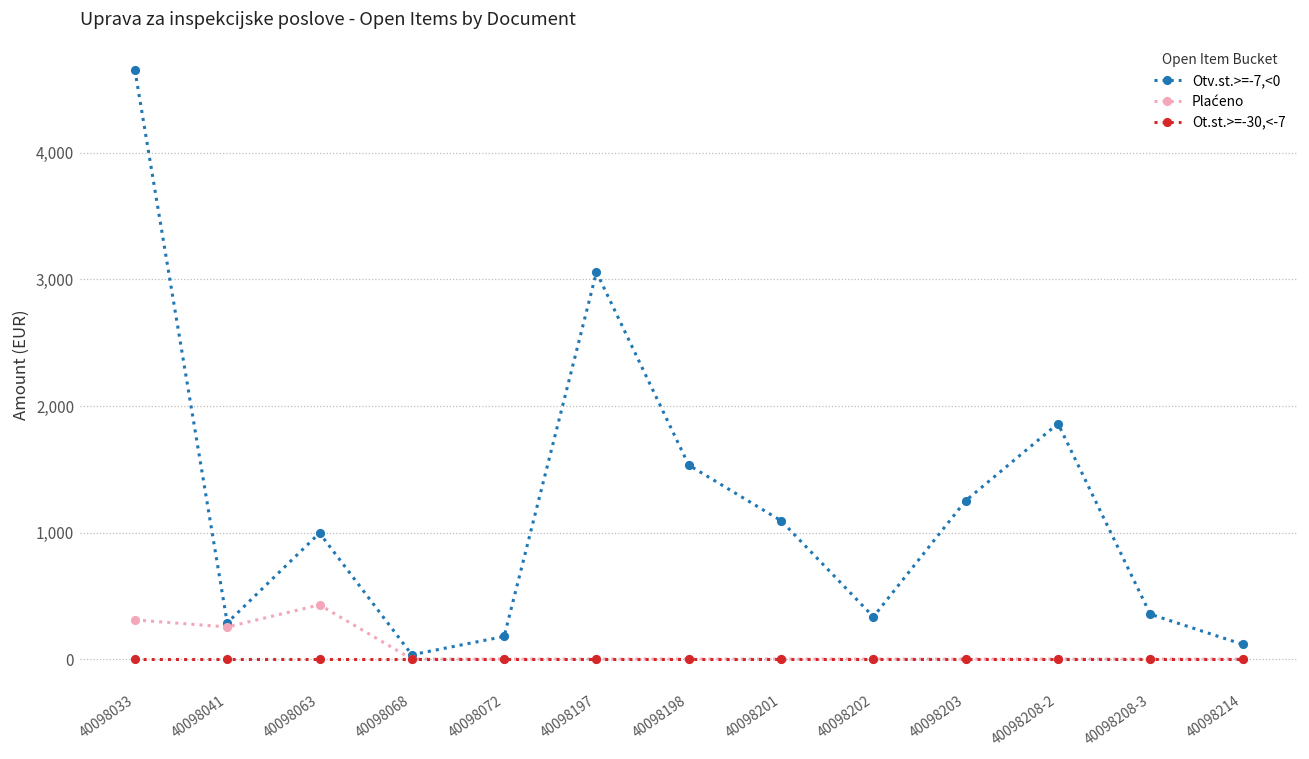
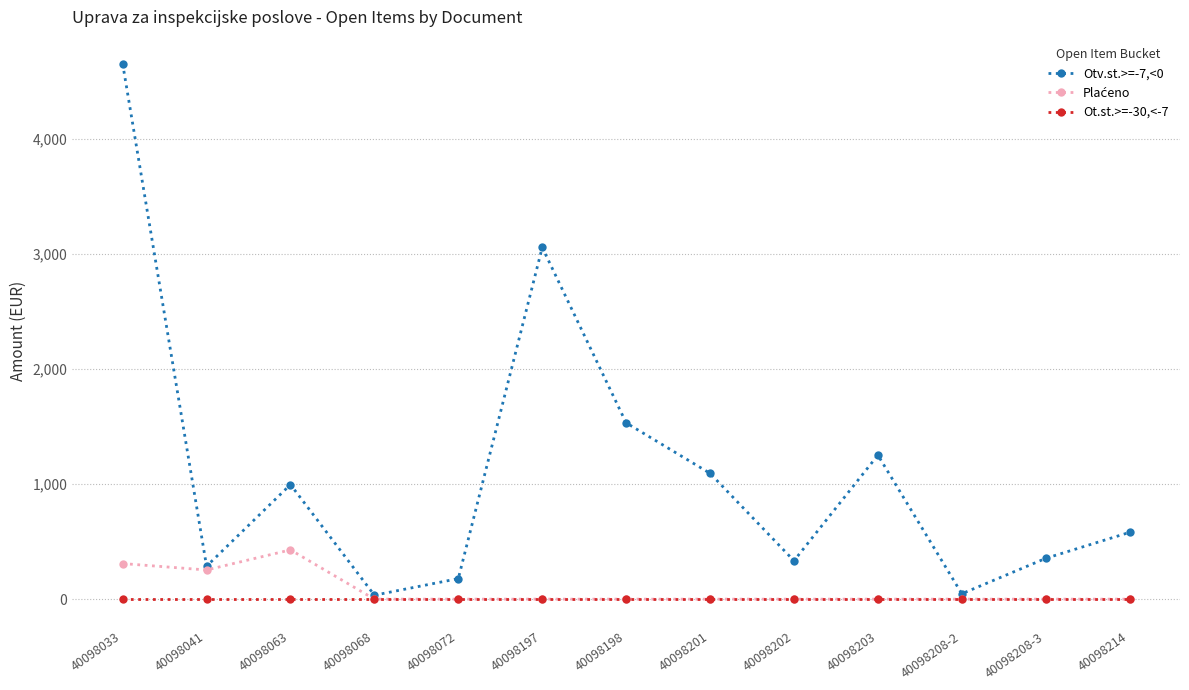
  {
    "Otv.st.>=-7,<0": {
      "40098033": "4,650",
      "40098041": "290",
      "40098063": "1,000",
      "40098068": "30",
      "40098072": "180",
      "40098197": "3,060",
      "40098198": "1,530",
      "40098201": "1,090",
      "40098202": "330",
      "40098203": "1,250",
-     "40098208-2": "1,860",
+     "40098208-2": "50",
      "40098208-3": "350",
-     "40098214": "120"
+     "40098214": "580"
    },
    "Plaćeno": {
      "40098033": "310",
      "40098041": "250",
      "40098063": "430"
    },
    "Ot.st.>=-30,<-7": {
      "40098033": "0",
      "40098041": "0",
      "40098063": "0"
    }
  }
